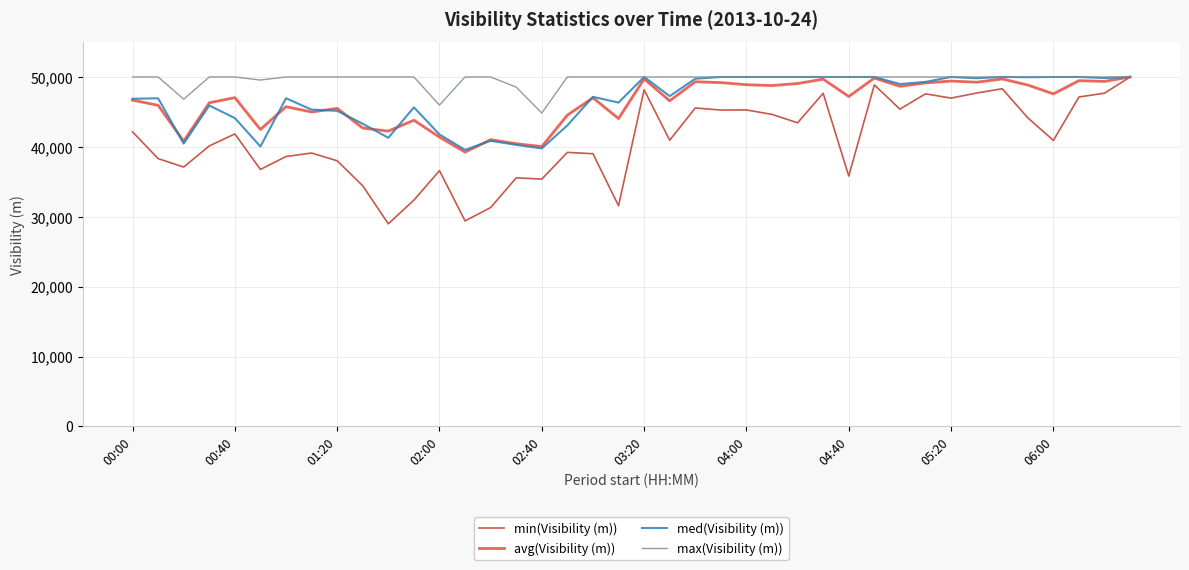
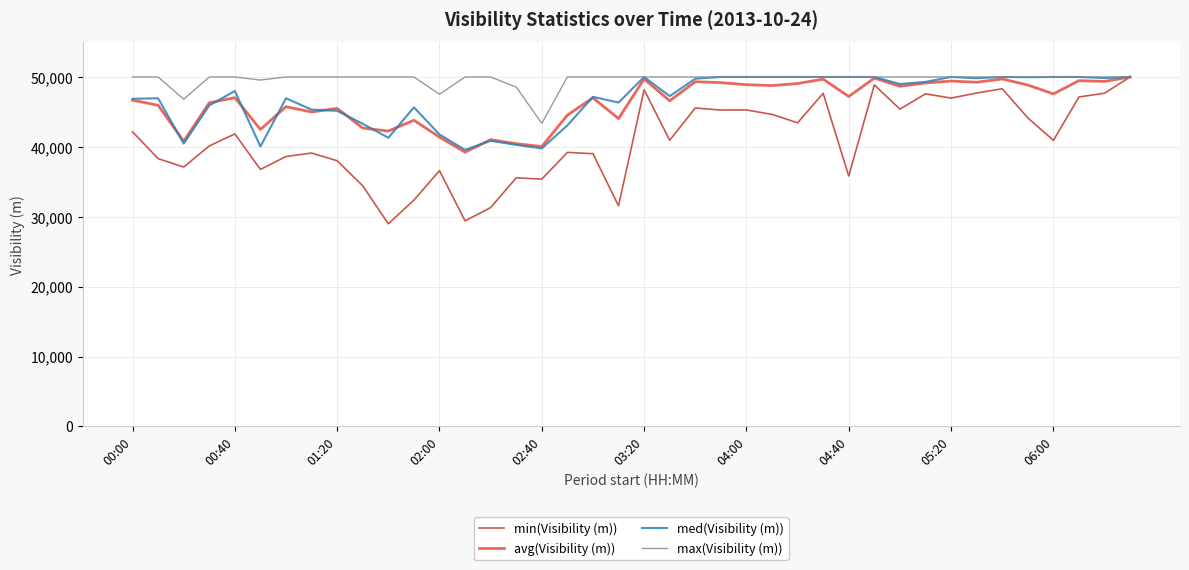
  {
    "med(Visibility (m))": {
-     "00:40": "44,000",
+     "00:40": "48,000",
      "02:00": "42,000"
    },
    "max(Visibility (m))": {
      "00:00": "50,000",
      "00:40": "50,000",
      "01:20": "50,000",
-     "02:00": "46,000",
-     "02:40": "45,000"
+     "02:00": "48,000",
+     "02:40": "43,000"
    }
  }
